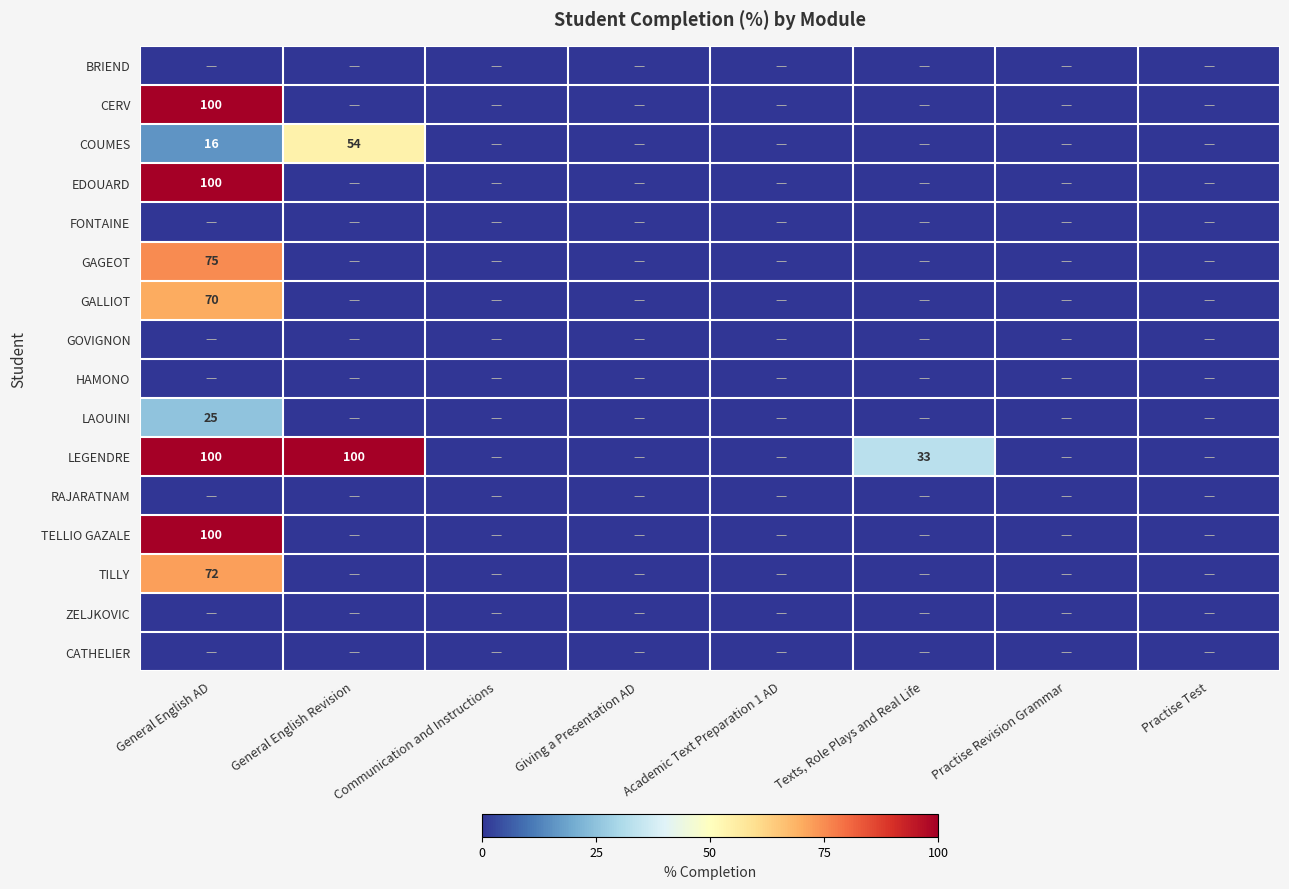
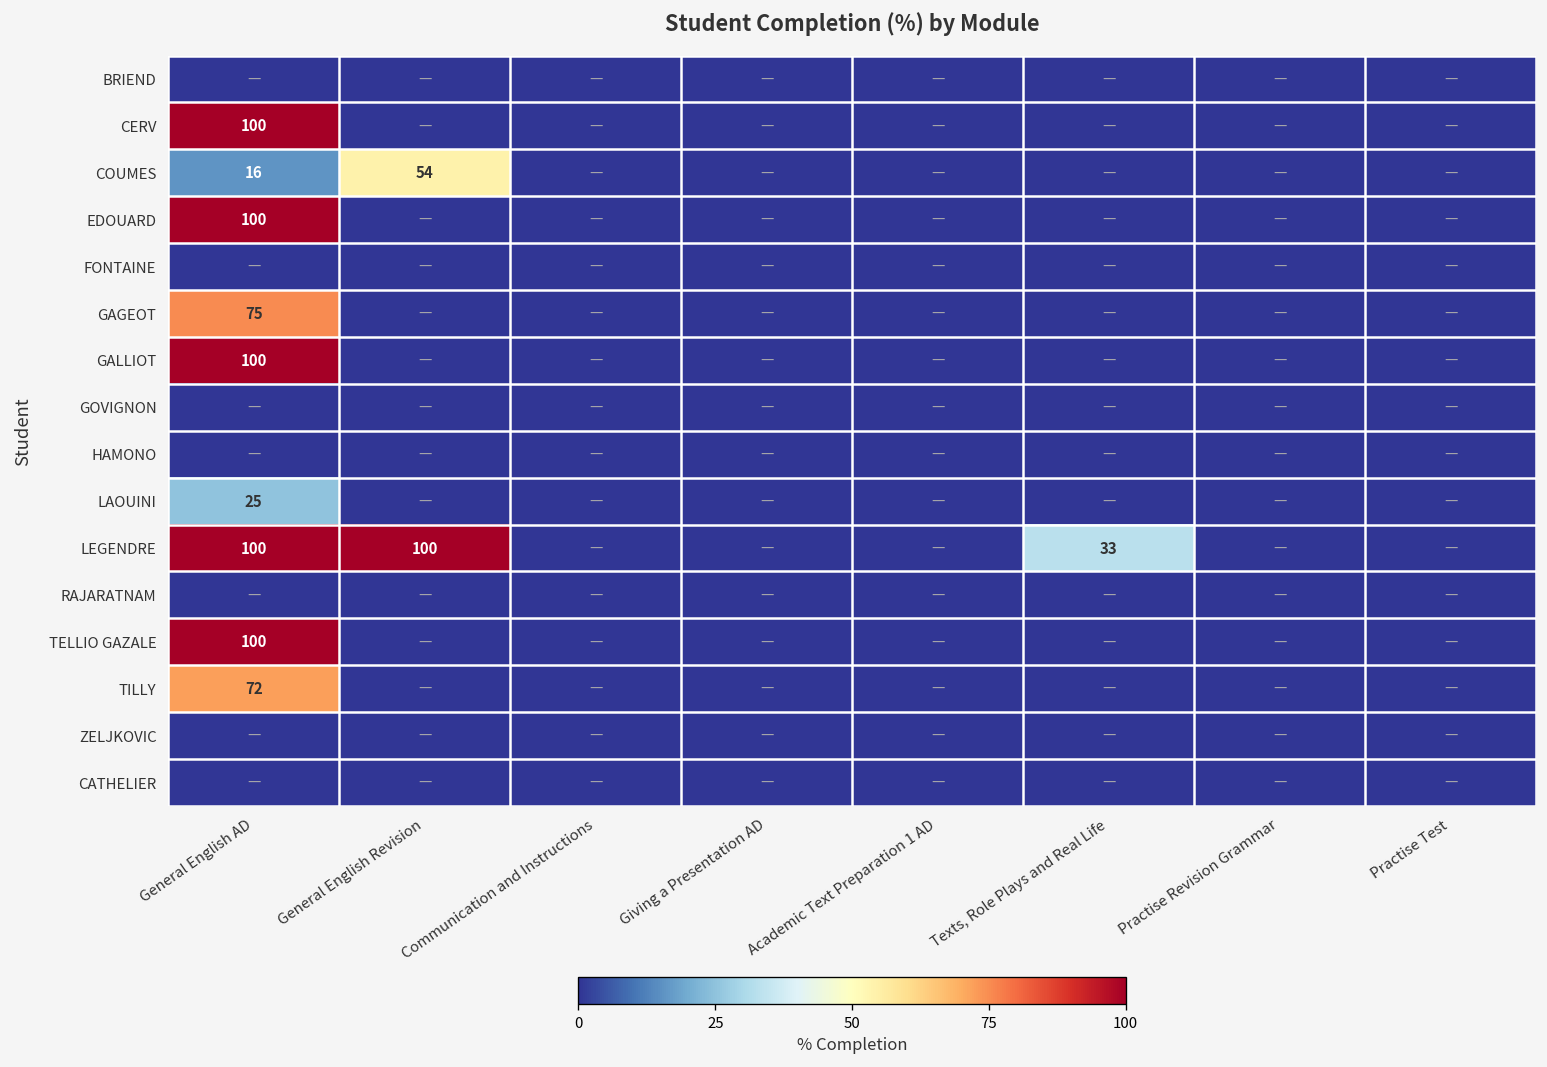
  {
    "CERV": {
      "General English AD": 100
    },
    "COUMES": {
      "General English AD": 16,
      "General English Revision": 54
    },
    "EDOUARD": {
      "General English AD": 100
    },
    "GAGEOT": {
      "General English AD": 75
    },
    "GALLIOT": {
-     "General English AD": 70
+     "General English AD": 100
    },
    "LAOUINI": {
      "General English AD": 25
    },
    "LEGENDRE": {
      "General English AD": 100,
      "General English Revision": 100,
      "Texts, Role Plays and Real Life": 33
    },
    "TELLIO GAZALE": {
      "General English AD": 100
    },
    "TILLY": {
      "General English AD": 72
    }
  }
